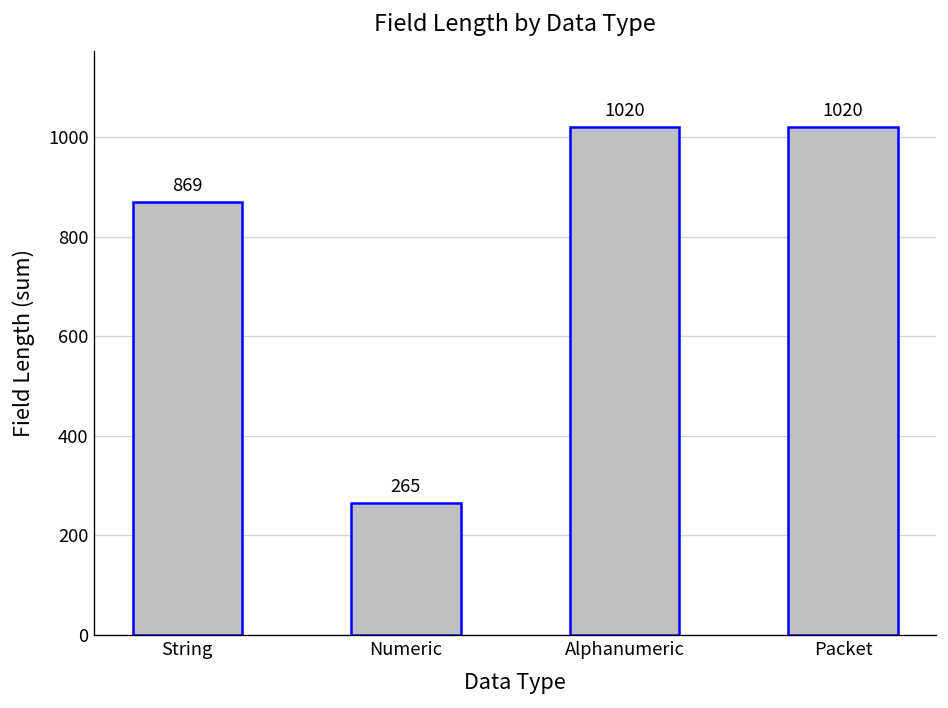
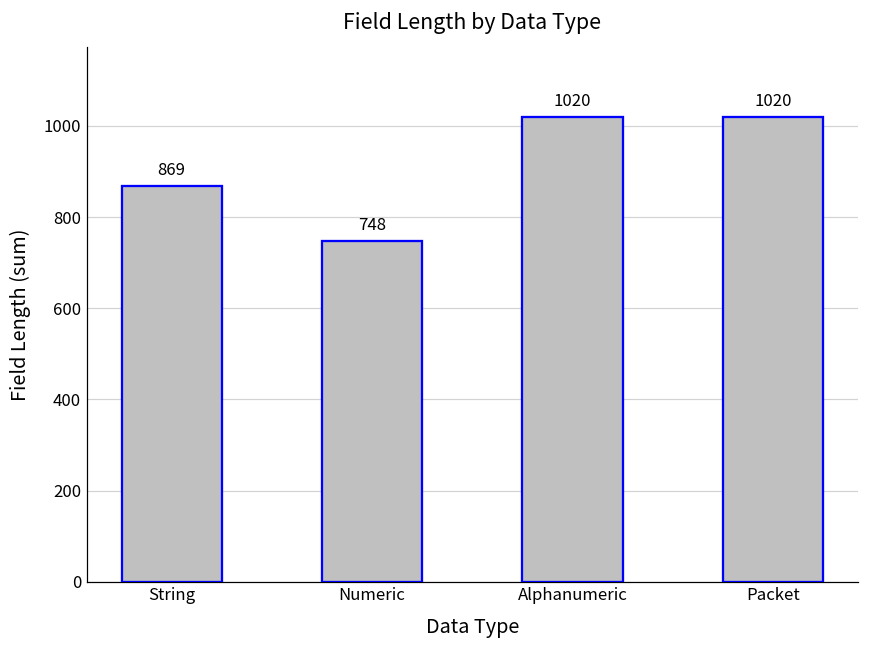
  {
    "String": 869,
-   "Numeric": 265,
+   "Numeric": 748,
    "Alphanumeric": 1020,
    "Packet": 1020
  }
